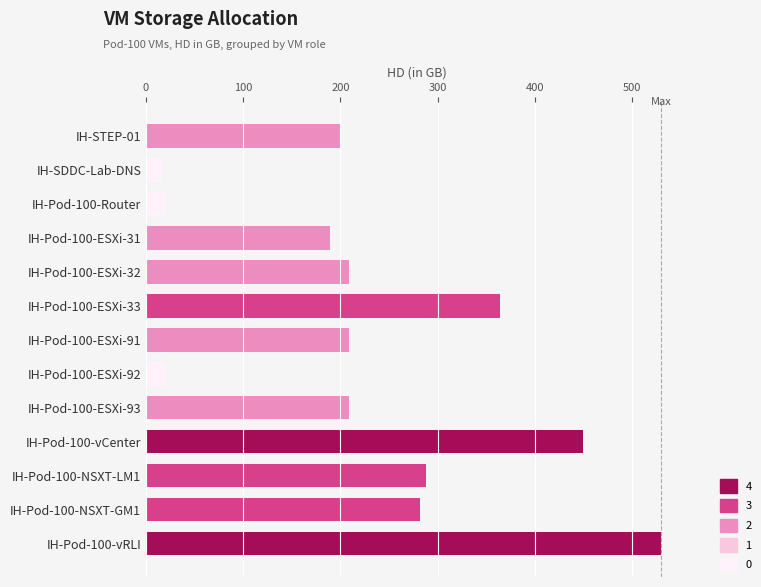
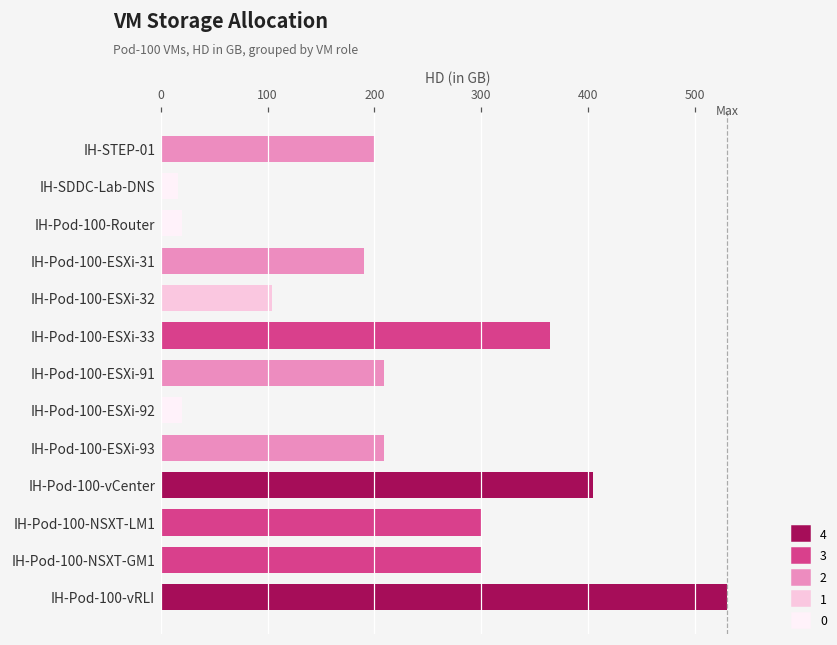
  {
    "IH-STEP-01": 200,
    "IH-SDDC-Lab-DNS": 20,
    "IH-Pod-100-Router": 20,
    "IH-Pod-100-ESXi-31": 190,
-   "IH-Pod-100-ESXi-32": 210,
+   "IH-Pod-100-ESXi-32": 100,
    "IH-Pod-100-ESXi-33": 360,
    "IH-Pod-100-ESXi-91": 210,
    "IH-Pod-100-ESXi-92": 20,
    "IH-Pod-100-ESXi-93": 210,
-   "IH-Pod-100-vCenter": 450,
-   "IH-Pod-100-NSXT-LM1": 290,
-   "IH-Pod-100-NSXT-GM1": 280,
+   "IH-Pod-100-vCenter": 400,
+   "IH-Pod-100-NSXT-LM1": 300,
+   "IH-Pod-100-NSXT-GM1": 300,
    "IH-Pod-100-vRLI": 530
  }
